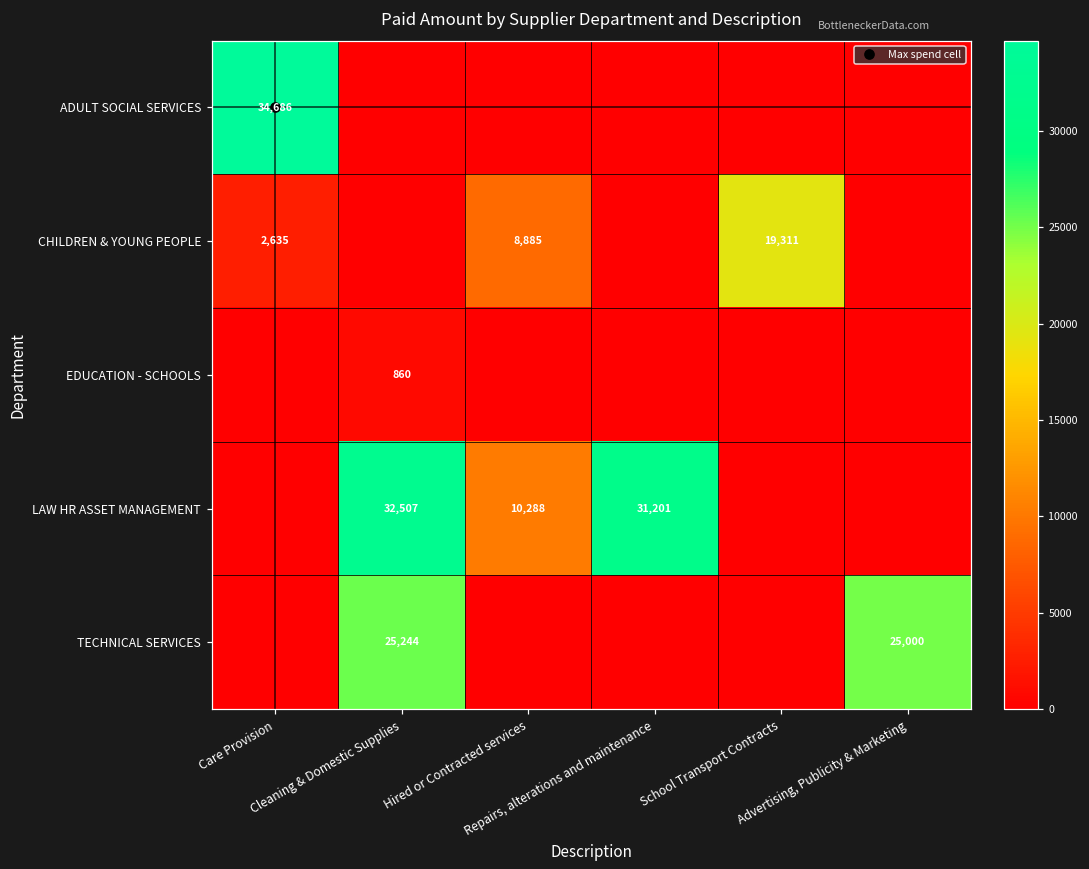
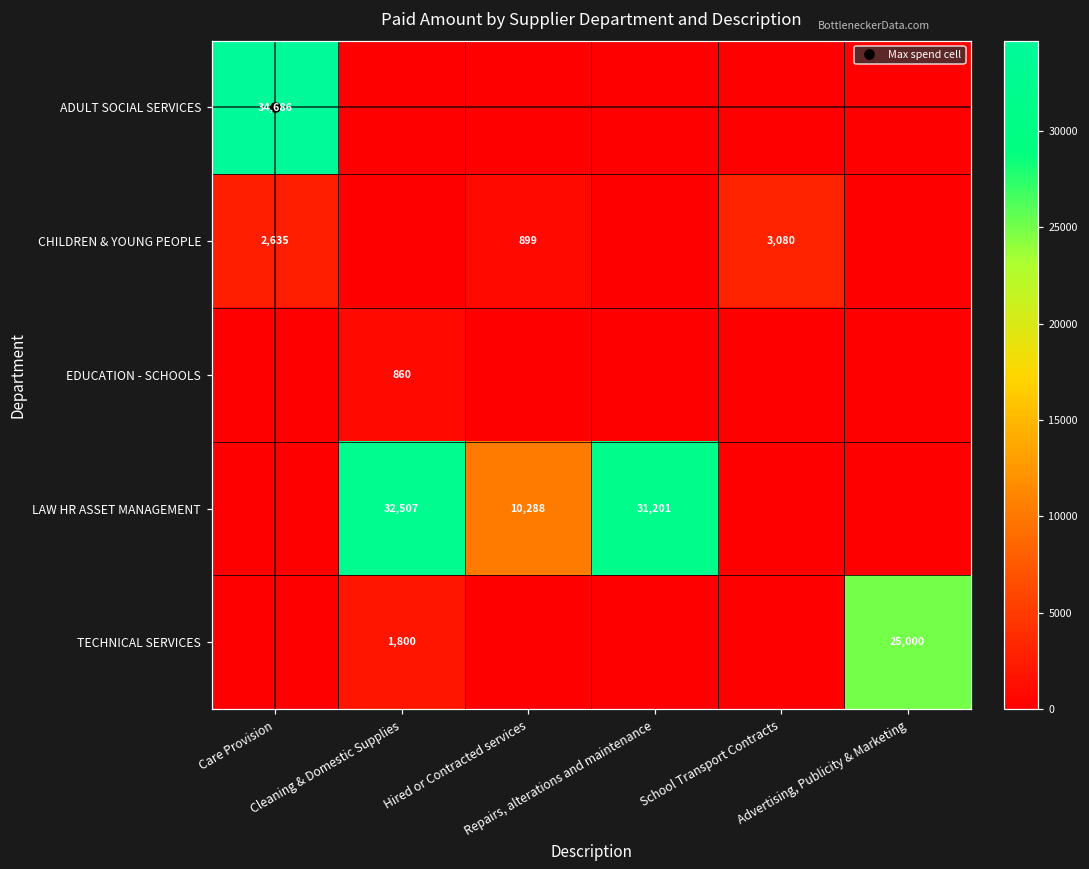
  {
    "CHILDREN & YOUNG PEOPLE": {
      "Care Provision": "2,635",
-     "Hired or Contracted services": "8,885",
-     "School Transport Contracts": "19,311"
+     "Hired or Contracted services": "899",
+     "School Transport Contracts": "3,080"
    },
    "EDUCATION - SCHOOLS": {
      "Cleaning & Domestic Supplies": "860"
    },
    "LAW HR ASSET MANAGEMENT": {
      "Cleaning & Domestic Supplies": "32,507",
      "Hired or Contracted services": "10,288",
      "Repairs, alterations and maintenance": "31,201"
    },
    "TECHNICAL SERVICES": {
-     "Cleaning & Domestic Supplies": "25,244",
+     "Cleaning & Domestic Supplies": "1,800",
      "Advertising, Publicity & Marketing": "25,000"
    }
  }
